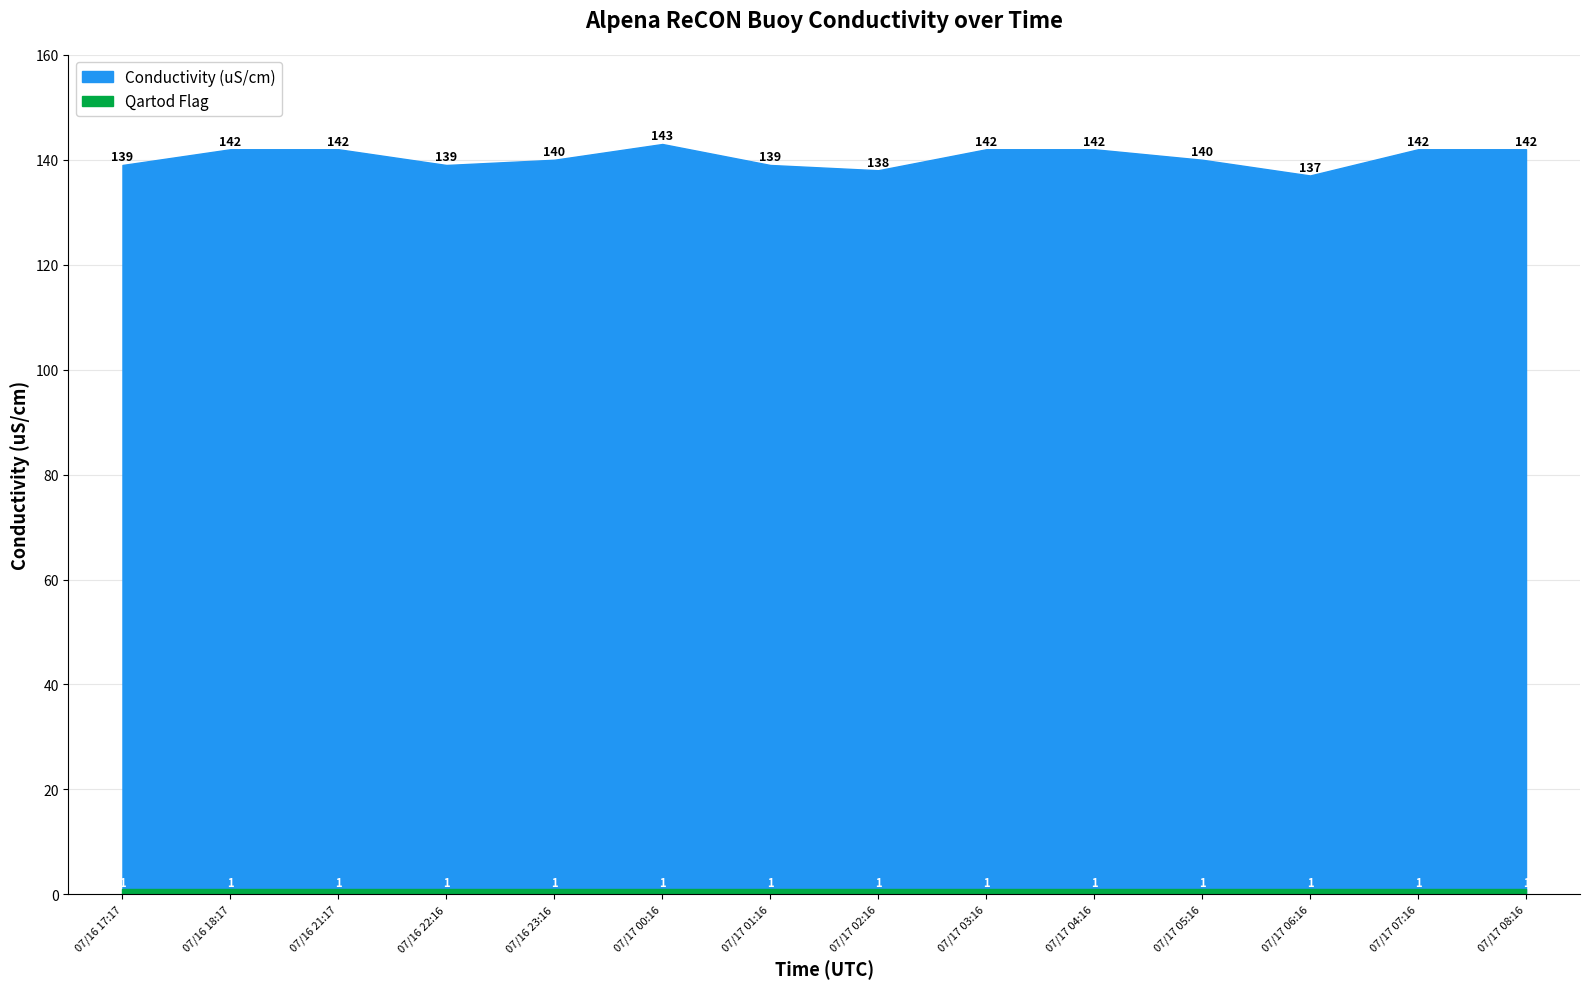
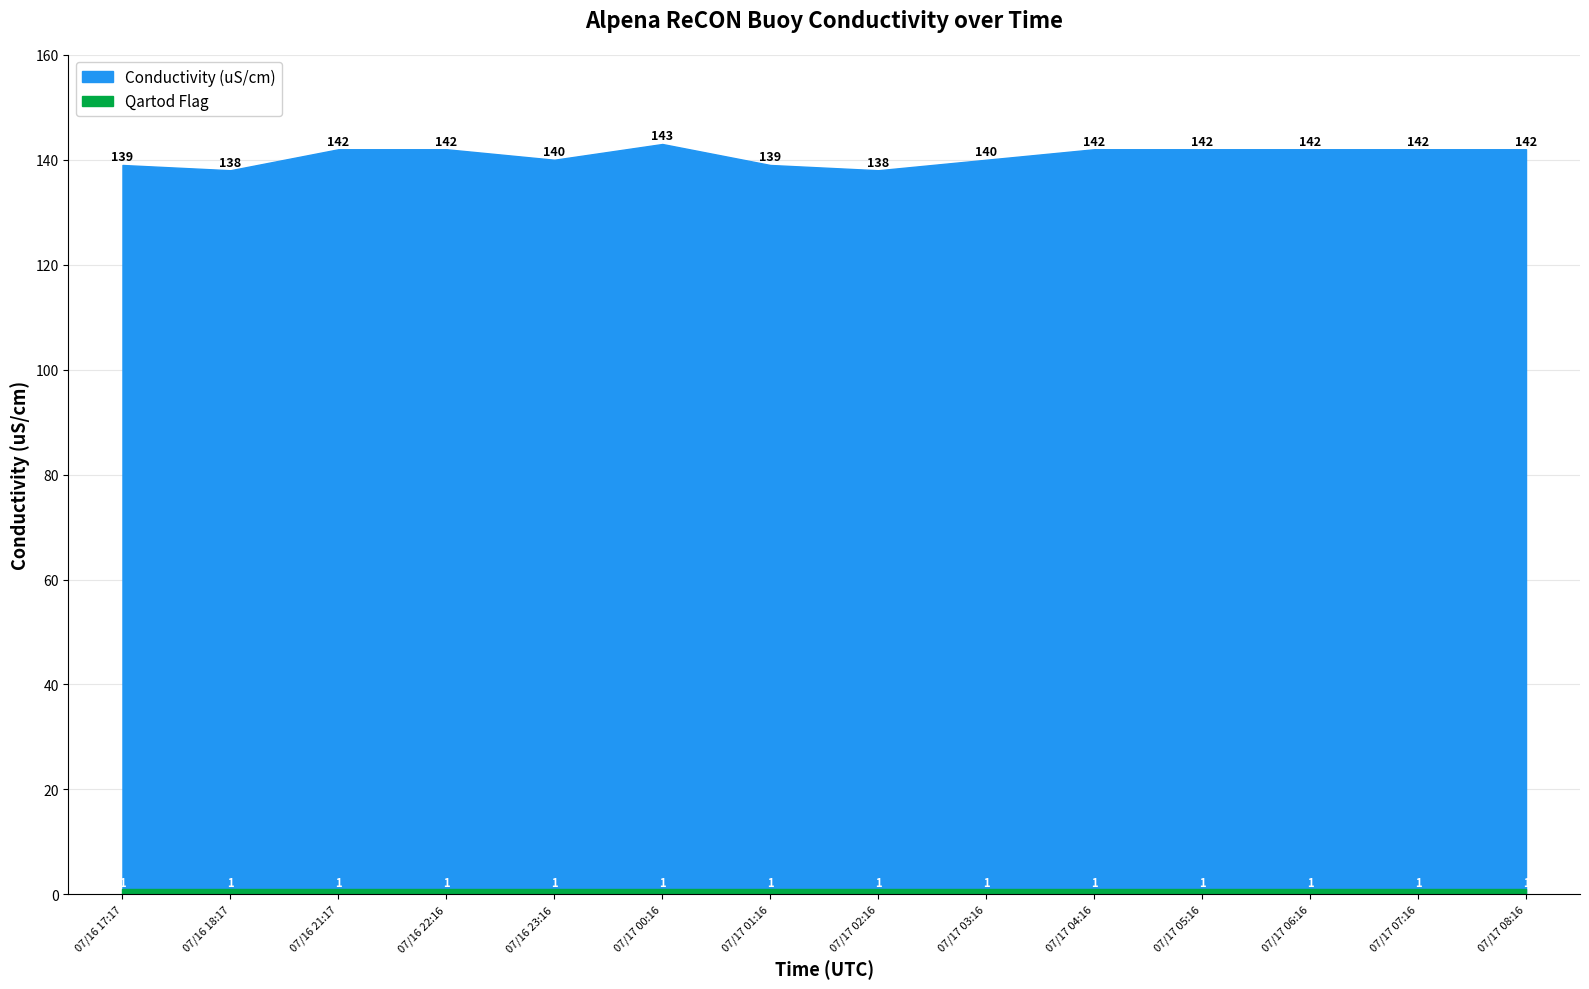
  {
    "Conductivity (uS/cm)": {
-     "07/16 18:17": 142,
-     "07/16 22:16": 139,
-     "07/17 03:16": 142,
-     "07/17 05:16": 140,
-     "07/17 06:16": 137
+     "07/16 18:17": 138,
+     "07/16 22:16": 142,
+     "07/17 03:16": 140,
+     "07/17 05:16": 142,
+     "07/17 06:16": 142
    }
  }
